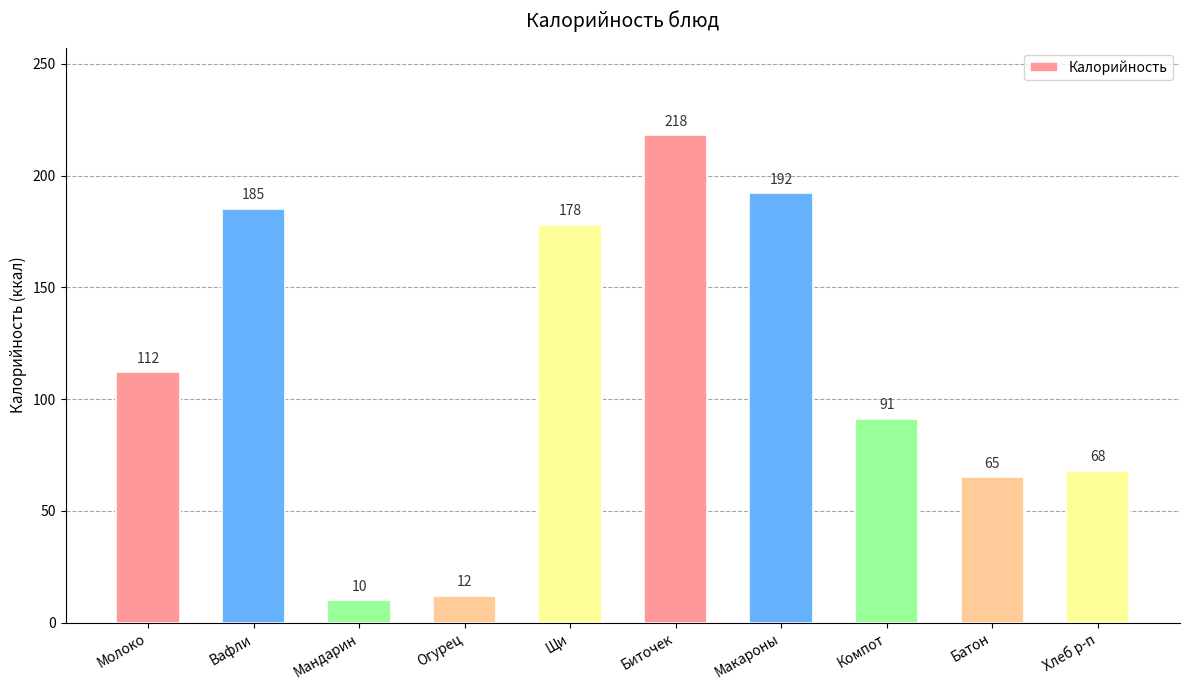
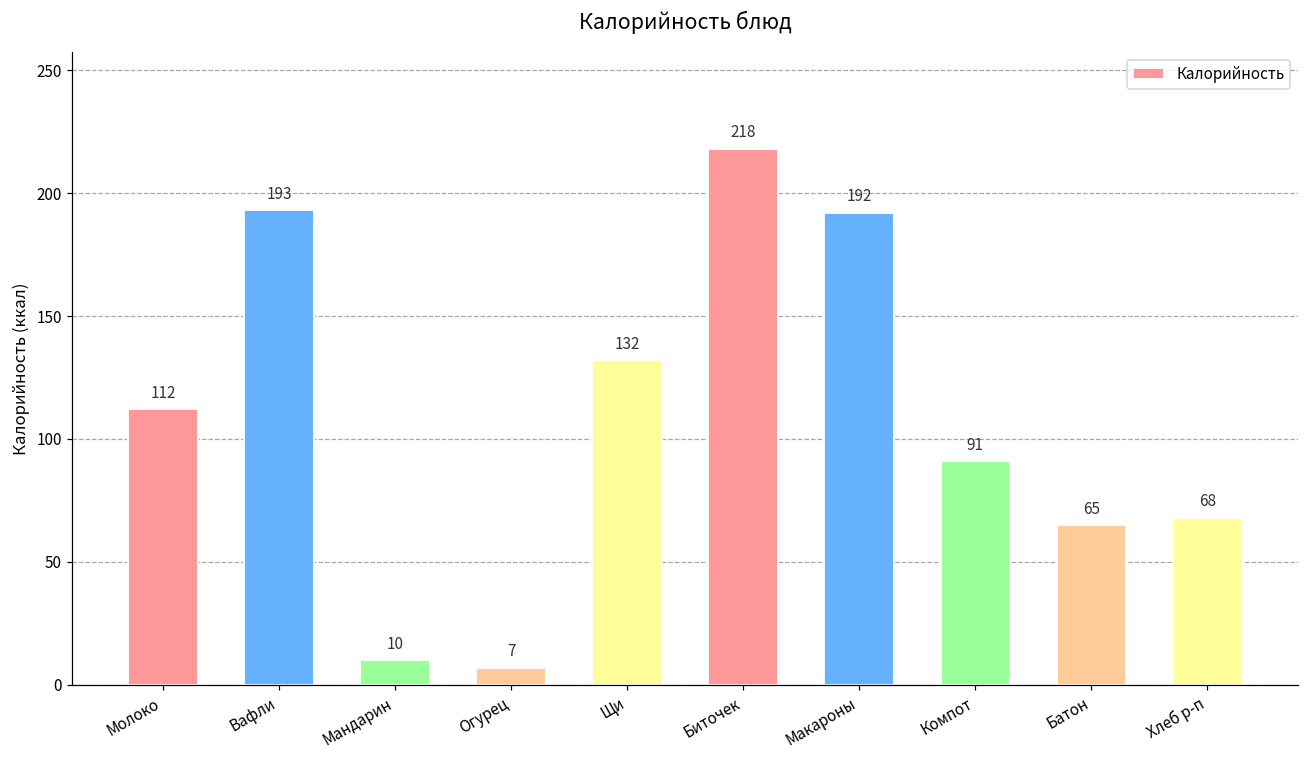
  {
    "Молоко": 112,
-   "Вафли": 185,
+   "Вафли": 193,
    "Мандарин": 10,
-   "Огурец": 12,
-   "Щи": 178,
+   "Огурец": 7,
+   "Щи": 132,
    "Биточек": 218,
    "Макароны": 192,
    "Компот": 91,
    "Батон": 65,
    "Хлеб р-п": 68
  }
